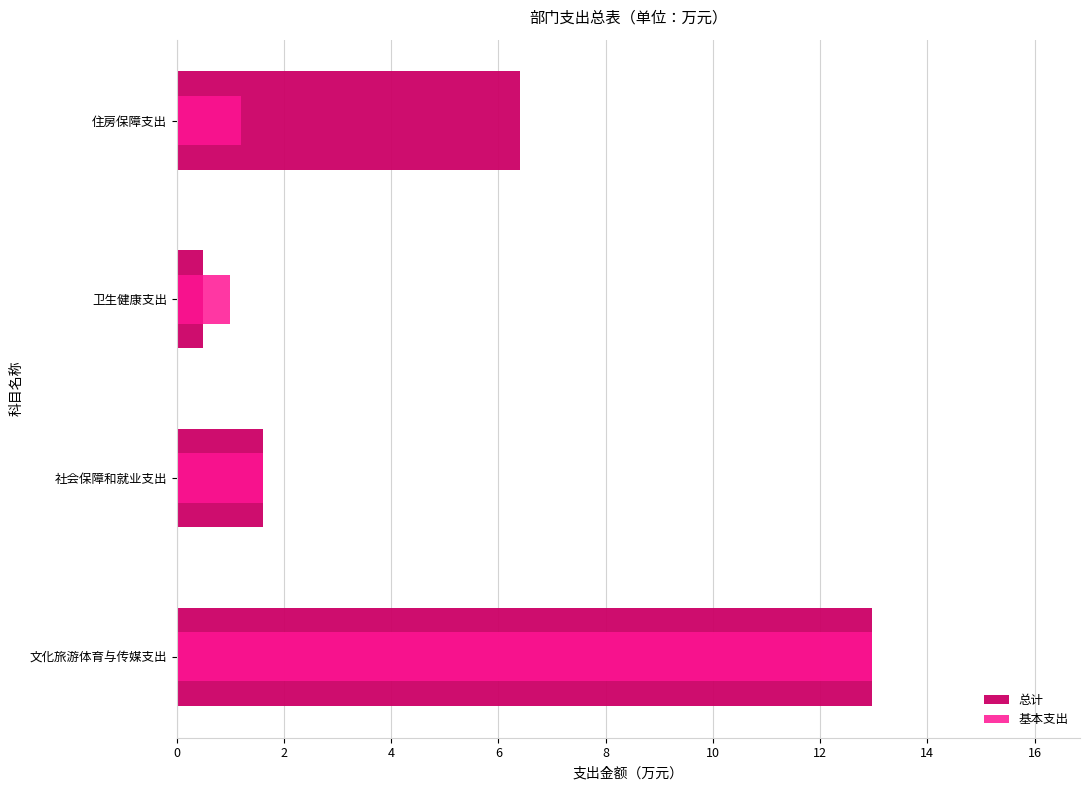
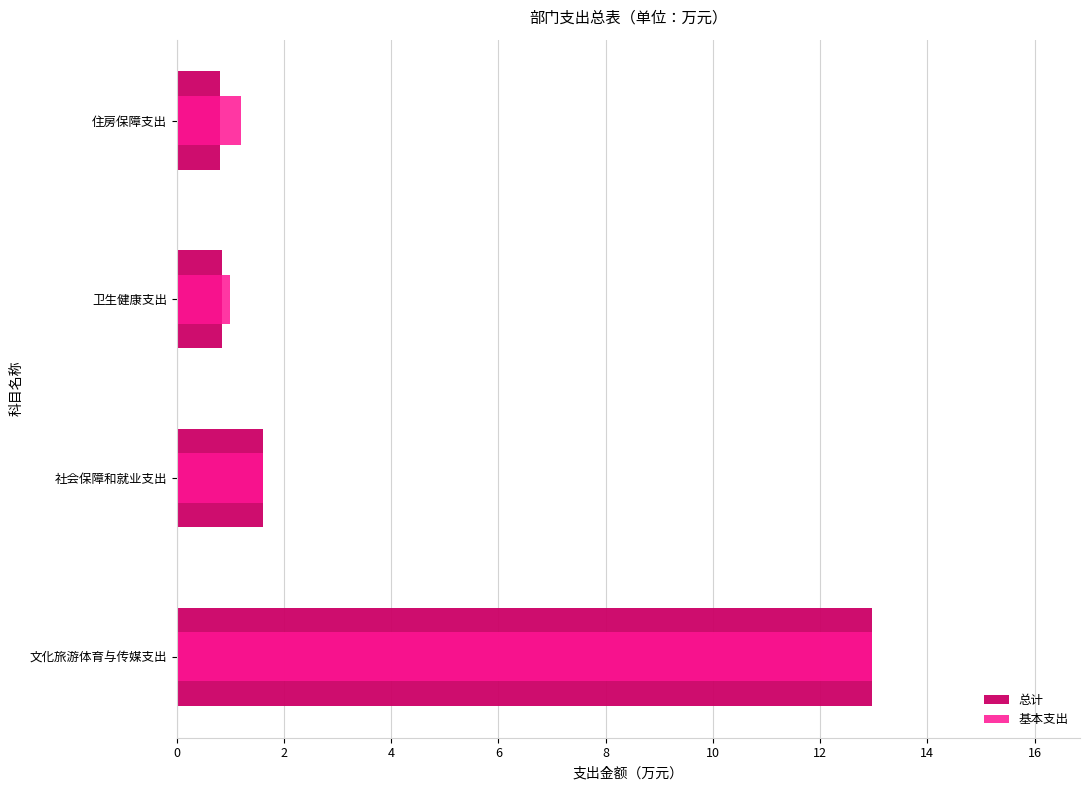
  {
    "总计": {
-     "住房保障支出": 6.4,
-     "卫生健康支出": 0.5,
+     "住房保障支出": 0.8,
+     "卫生健康支出": 0.8,
      "社会保障和就业支出": 1.6,
      "文化旅游体育与传媒支出": 13.0
    },
    "基本支出": {
      "卫生健康支出": 1.0,
      "社会保障和就业支出": 1.6,
      "文化旅游体育与传媒支出": 13.0
    }
  }
